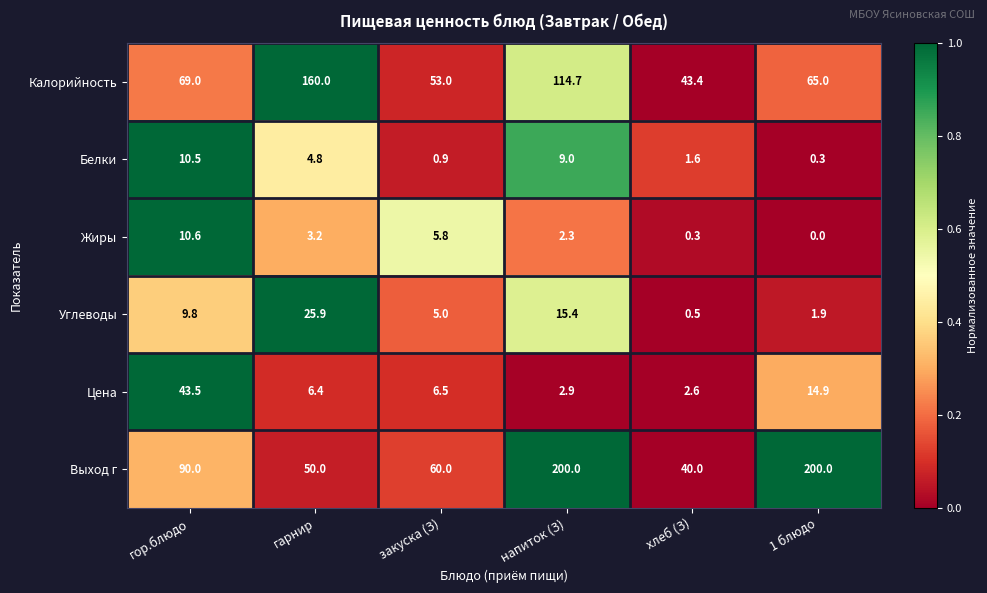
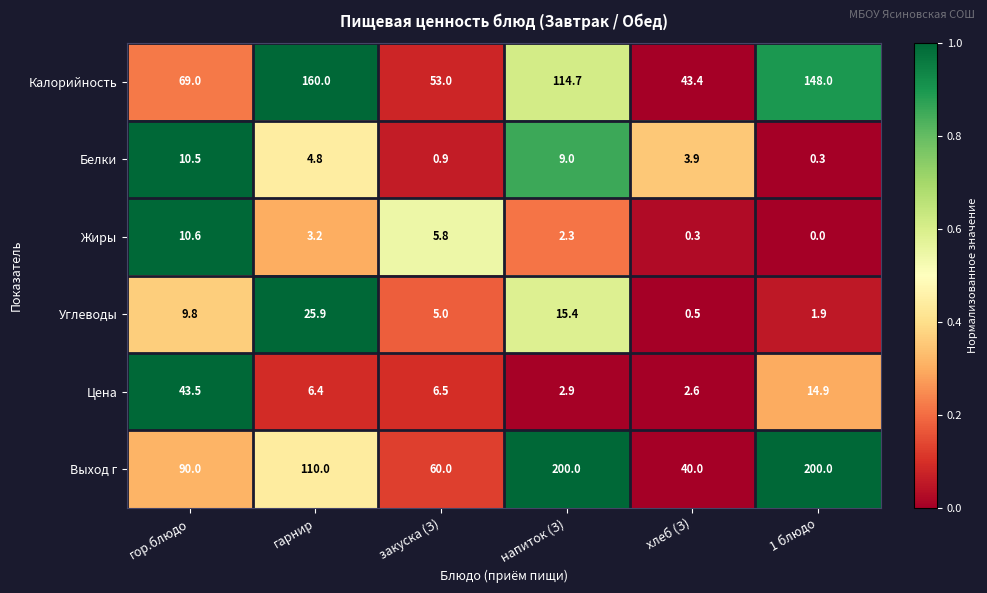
  {
    "Калорийность": {
      "гор.блюдо": 69.0,
      "гарнир": 160.0,
      "закуска (З)": 53.0,
      "напиток (З)": 114.7,
      "хлеб (З)": 43.4,
-     "1 блюдо": 65.0
+     "1 блюдо": 148.0
    },
    "Белки": {
      "гор.блюдо": 10.5,
      "гарнир": 4.8,
      "закуска (З)": 0.9,
      "напиток (З)": 9.0,
-     "хлеб (З)": 1.6,
+     "хлеб (З)": 3.9,
      "1 блюдо": 0.3
    },
    "Жиры": {
      "гор.блюдо": 10.6,
      "гарнир": 3.2,
      "закуска (З)": 5.8,
      "напиток (З)": 2.3,
      "хлеб (З)": 0.3,
      "1 блюдо": 0.0
    },
    "Углеводы": {
      "гор.блюдо": 9.8,
      "гарнир": 25.9,
      "закуска (З)": 5.0,
      "напиток (З)": 15.4,
      "хлеб (З)": 0.5,
      "1 блюдо": 1.9
    },
    "Цена": {
      "гор.блюдо": 43.5,
      "гарнир": 6.4,
      "закуска (З)": 6.5,
      "напиток (З)": 2.9,
      "хлеб (З)": 2.6,
      "1 блюдо": 14.9
    },
    "Выход г": {
      "гор.блюдо": 90.0,
-     "гарнир": 50.0,
+     "гарнир": 110.0,
      "закуска (З)": 60.0,
      "напиток (З)": 200.0,
      "хлеб (З)": 40.0,
      "1 блюдо": 200.0
    }
  }
